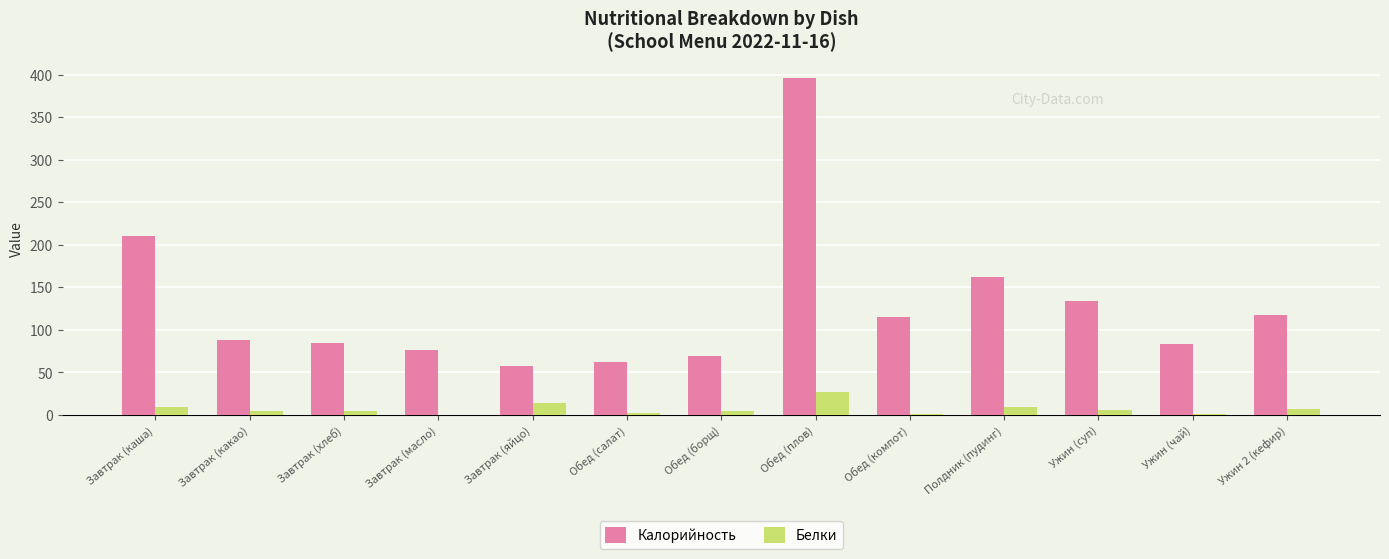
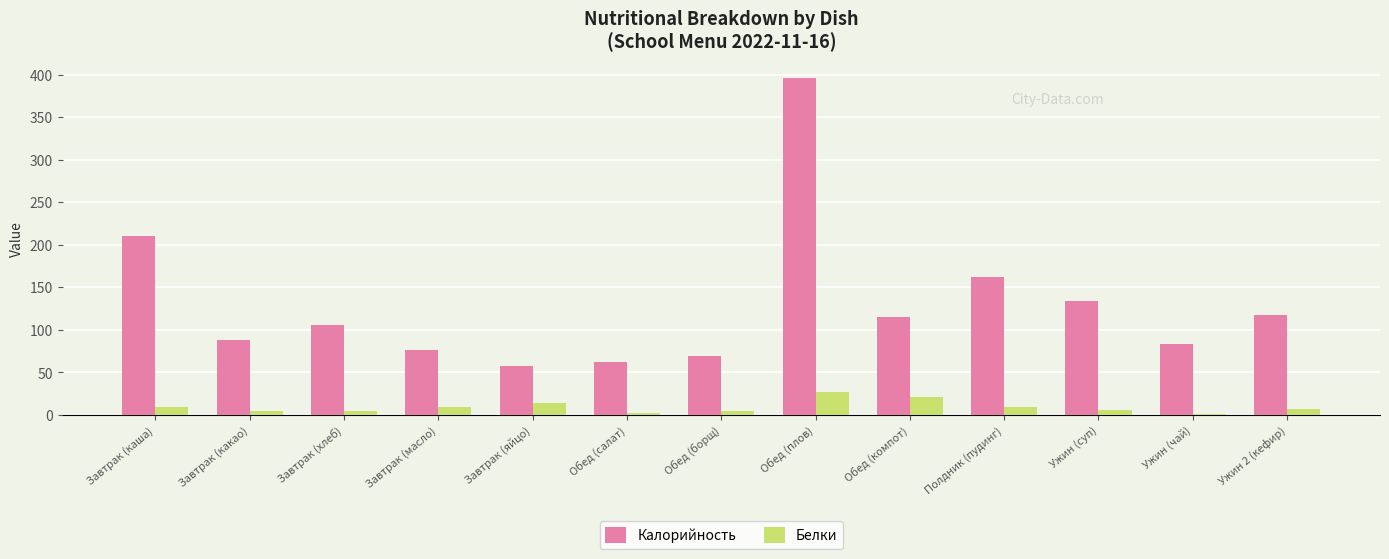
  {
    "Калорийность": {
      "Завтрак (каша)": 210,
      "Завтрак (какао)": 90,
-     "Завтрак (хлеб)": 90,
+     "Завтрак (хлеб)": 110,
      "Завтрак (масло)": 80,
      "Завтрак (яйцо)": 60,
      "Обед (салат)": 60,
      "Обед (борщ)": 70,
      "Обед (плов)": 400,
      "Обед (компот)": 110,
      "Полдник (пудинг)": 160,
      "Ужин (суп)": 130,
      "Ужин (чай)": 80,
      "Ужин 2 (кефир)": 120
    },
    "Белки": {
      "Завтрак (каша)": 10,
      "Завтрак (какао)": 0,
      "Завтрак (хлеб)": 0,
-     "Завтрак (масло)": 0,
+     "Завтрак (масло)": 10,
      "Завтрак (яйцо)": 10,
      "Обед (борщ)": 0,
      "Обед (плов)": 30,
-     "Обед (компот)": 0,
+     "Обед (компот)": 20,
      "Полдник (пудинг)": 10,
      "Ужин (суп)": 10,
      "Ужин 2 (кефир)": 10
    }
  }
